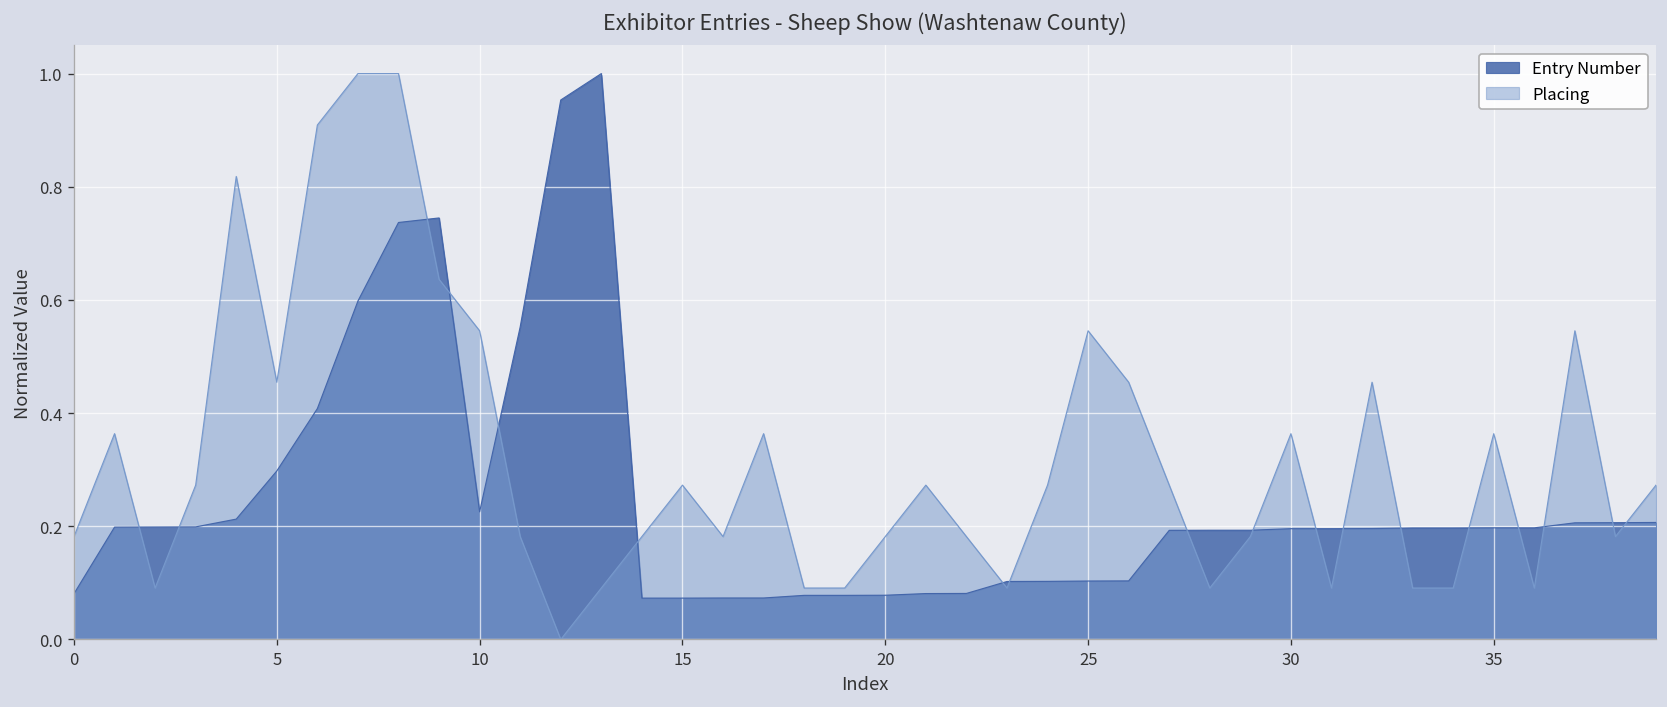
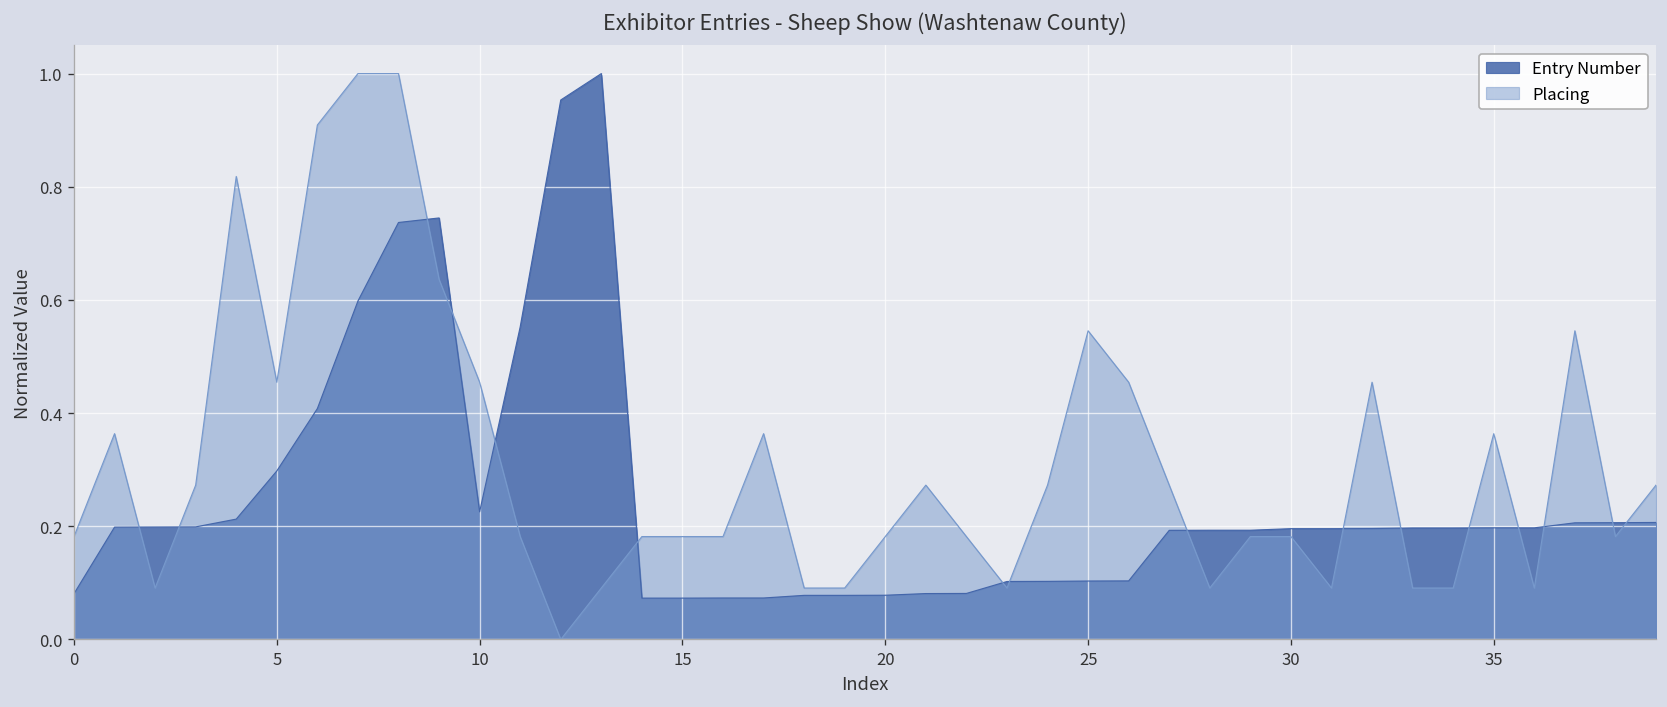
  {
    "Entry Number": {
      "0": 0.08,
      "5": 0.30,
      "10": 0.23,
      "15": 0.07,
      "20": 0.08,
      "25": 0.10,
      "30": 0.20,
      "35": 0.20
    },
    "Placing": {
      "0": 0.18,
      "5": 0.45,
-     "10": 0.55,
-     "15": 0.27,
+     "10": 0.45,
+     "15": 0.18,
      "20": 0.18,
      "25": 0.55,
-     "30": 0.36,
+     "30": 0.18,
      "35": 0.36
    }
  }
